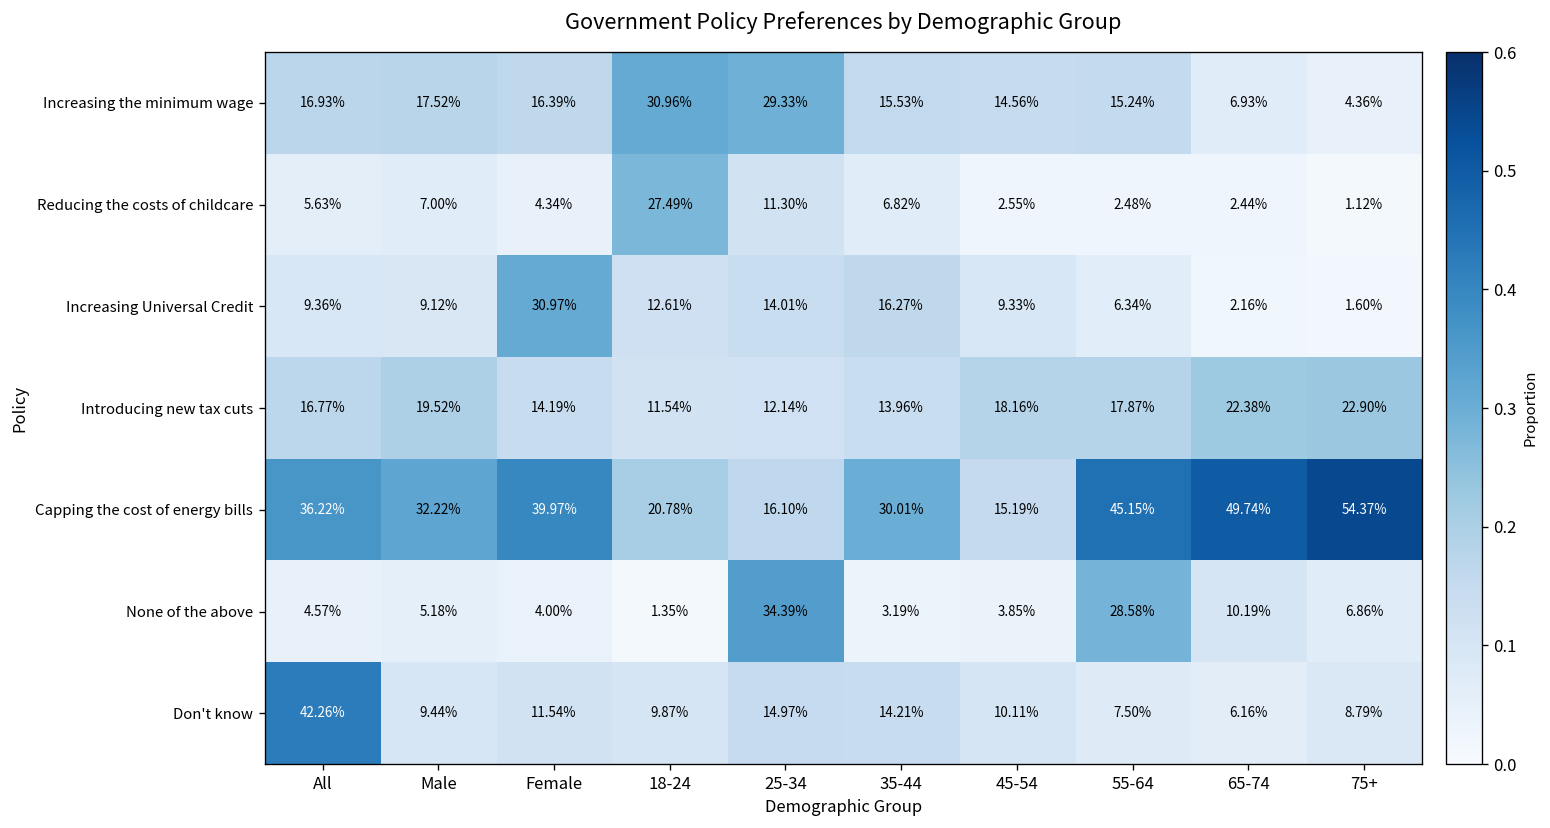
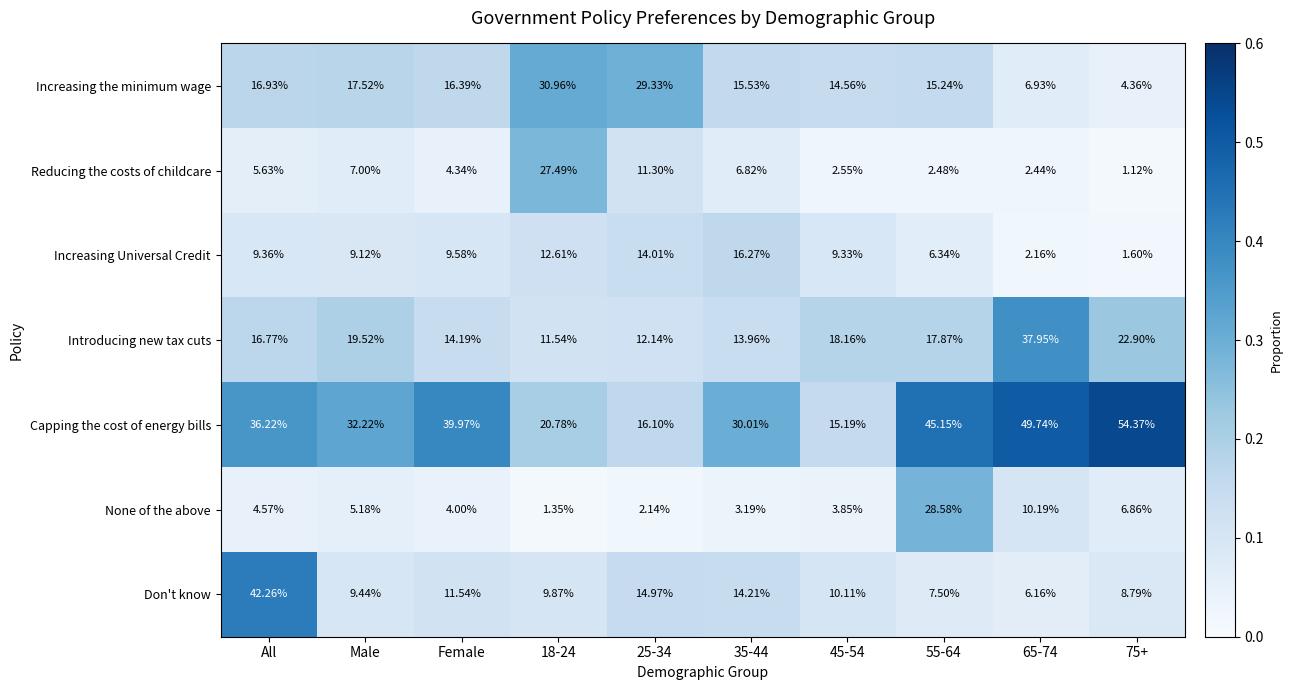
  {
    "Increasing the minimum wage": {
      "All": "16.93%",
      "Male": "17.52%",
      "Female": "16.39%",
      "18-24": "30.96%",
      "25-34": "29.33%",
      "35-44": "15.53%",
      "45-54": "14.56%",
      "55-64": "15.24%",
      "65-74": "6.93%",
      "75+": "4.36%"
    },
    "Reducing the costs of childcare": {
      "All": "5.63%",
      "Male": "7.00%",
      "Female": "4.34%",
      "18-24": "27.49%",
      "25-34": "11.30%",
      "35-44": "6.82%",
      "45-54": "2.55%",
      "55-64": "2.48%",
      "65-74": "2.44%",
      "75+": "1.12%"
    },
    "Increasing Universal Credit": {
      "All": "9.36%",
      "Male": "9.12%",
-     "Female": "30.97%",
+     "Female": "9.58%",
      "18-24": "12.61%",
      "25-34": "14.01%",
      "35-44": "16.27%",
      "45-54": "9.33%",
      "55-64": "6.34%",
      "65-74": "2.16%",
      "75+": "1.60%"
    },
    "Introducing new tax cuts": {
      "All": "16.77%",
      "Male": "19.52%",
      "Female": "14.19%",
      "18-24": "11.54%",
      "25-34": "12.14%",
      "35-44": "13.96%",
      "45-54": "18.16%",
      "55-64": "17.87%",
-     "65-74": "22.38%",
+     "65-74": "37.95%",
      "75+": "22.90%"
    },
    "Capping the cost of energy bills": {
      "All": "36.22%",
      "Male": "32.22%",
      "Female": "39.97%",
      "18-24": "20.78%",
      "25-34": "16.10%",
      "35-44": "30.01%",
      "45-54": "15.19%",
      "55-64": "45.15%",
      "65-74": "49.74%",
      "75+": "54.37%"
    },
    "None of the above": {
      "All": "4.57%",
      "Male": "5.18%",
      "Female": "4.00%",
      "18-24": "1.35%",
-     "25-34": "34.39%",
+     "25-34": "2.14%",
      "35-44": "3.19%",
      "45-54": "3.85%",
      "55-64": "28.58%",
      "65-74": "10.19%",
      "75+": "6.86%"
    },
    "Don't know": {
      "All": "42.26%",
      "Male": "9.44%",
      "Female": "11.54%",
      "18-24": "9.87%",
      "25-34": "14.97%",
      "35-44": "14.21%",
      "45-54": "10.11%",
      "55-64": "7.50%",
      "65-74": "6.16%",
      "75+": "8.79%"
    }
  }
